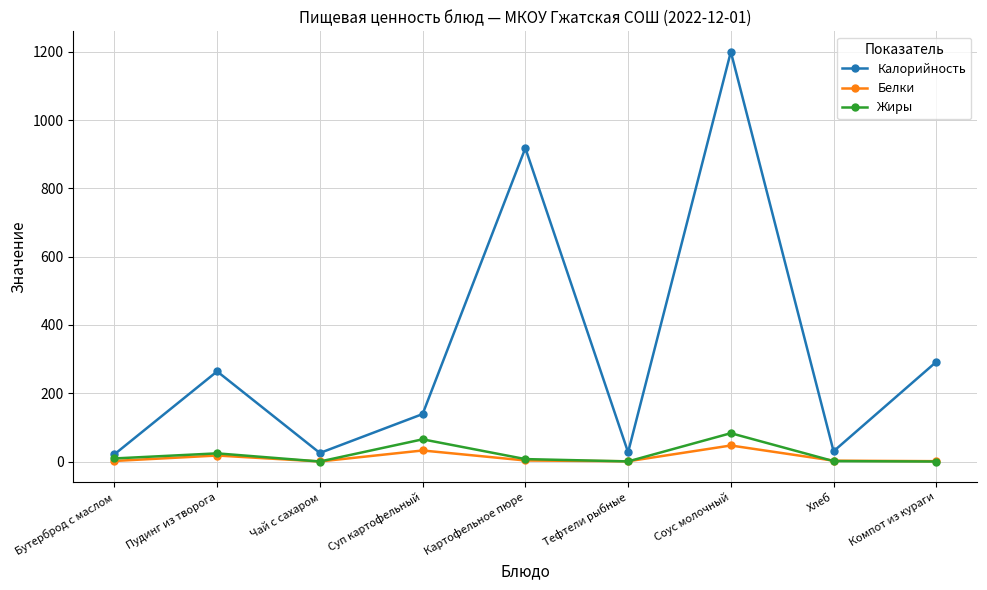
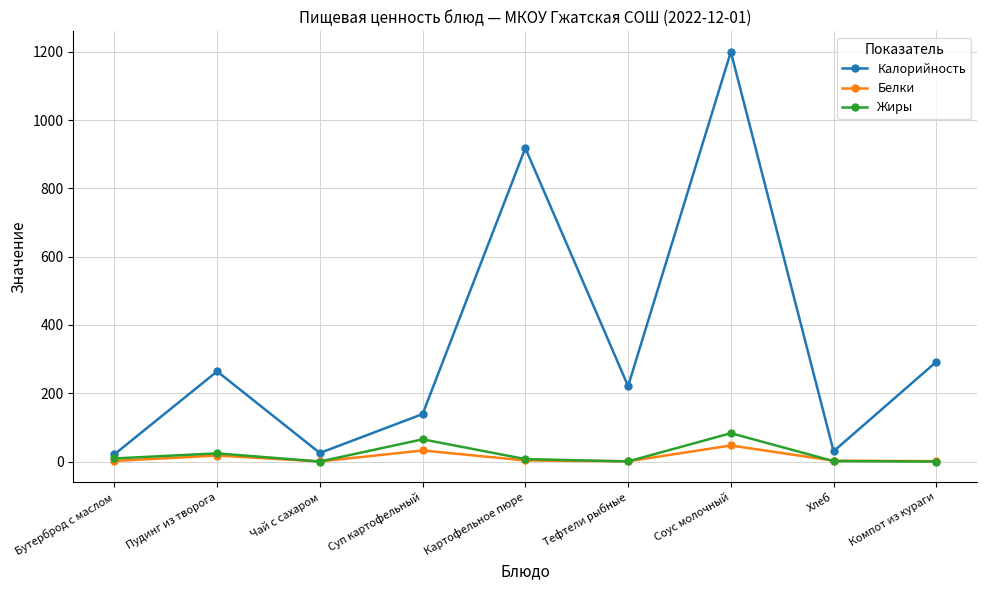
  {
    "Калорийность": {
      "Бутерброд с маслом": 20,
      "Пудинг из творога": 260,
      "Чай с сахаром": 30,
      "Суп картофельный": 140,
      "Картофельное пюре": 920,
-     "Тефтели рыбные": 30,
+     "Тефтели рыбные": 220,
      "Соус молочный": 1200,
      "Хлеб": 30,
      "Компот из кураги": 290
    },
    "Белки": {
      "Суп картофельный": 30,
      "Соус молочный": 50
    },
    "Жиры": {
      "Суп картофельный": 70,
      "Соус молочный": 80
    }
  }
